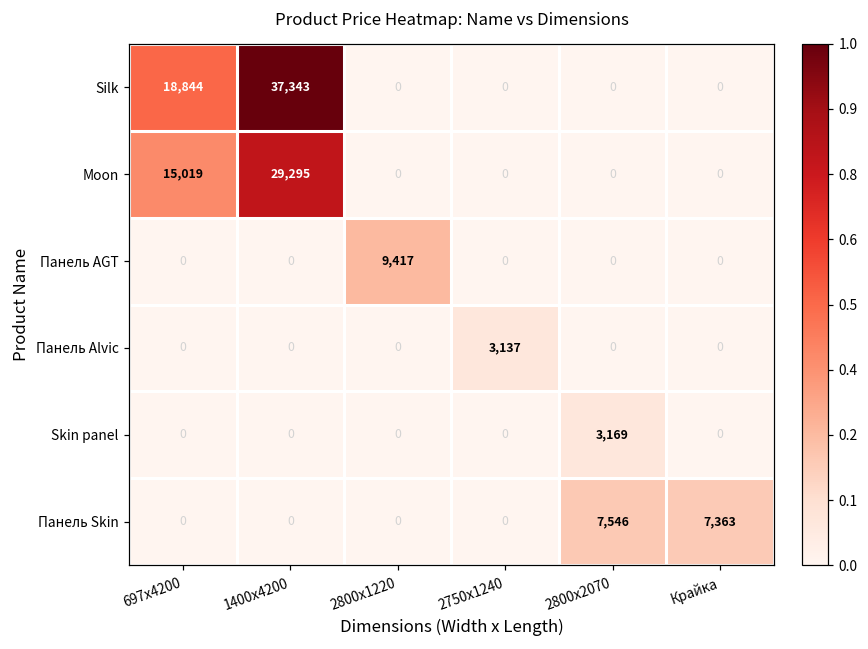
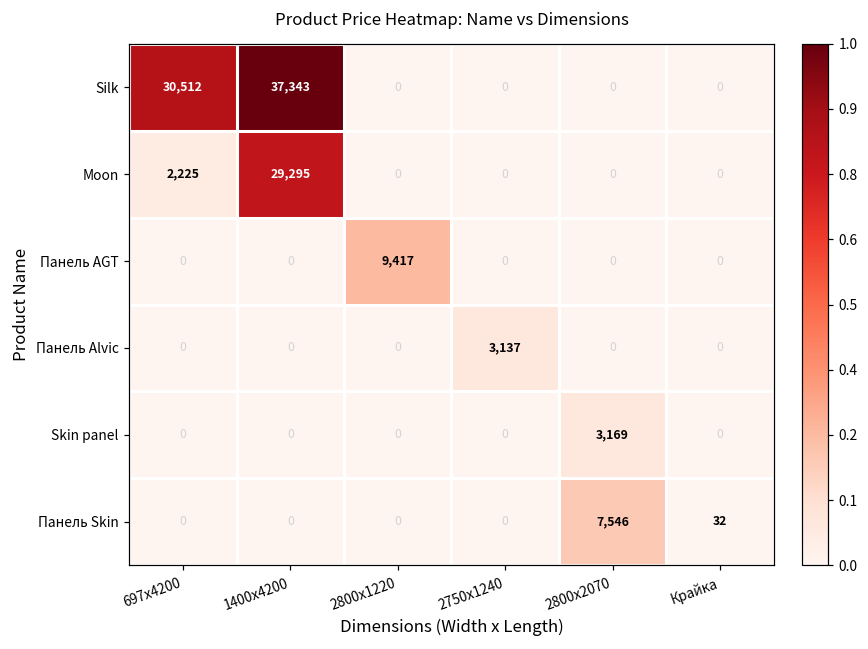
  {
    "Silk": {
-     "697x4200": "18,844",
+     "697x4200": "30,512",
      "1400x4200": "37,343"
    },
    "Moon": {
-     "697x4200": "15,019",
+     "697x4200": "2,225",
      "1400x4200": "29,295"
    },
    "Панель AGT": {
      "2800x1220": "9,417"
    },
    "Панель Alvic": {
      "2750x1240": "3,137"
    },
    "Skin panel": {
      "2800x2070": "3,169"
    },
    "Панель Skin": {
      "2800x2070": "7,546",
-     "Крайка": "7,363"
+     "Крайка": "32"
    }
  }
